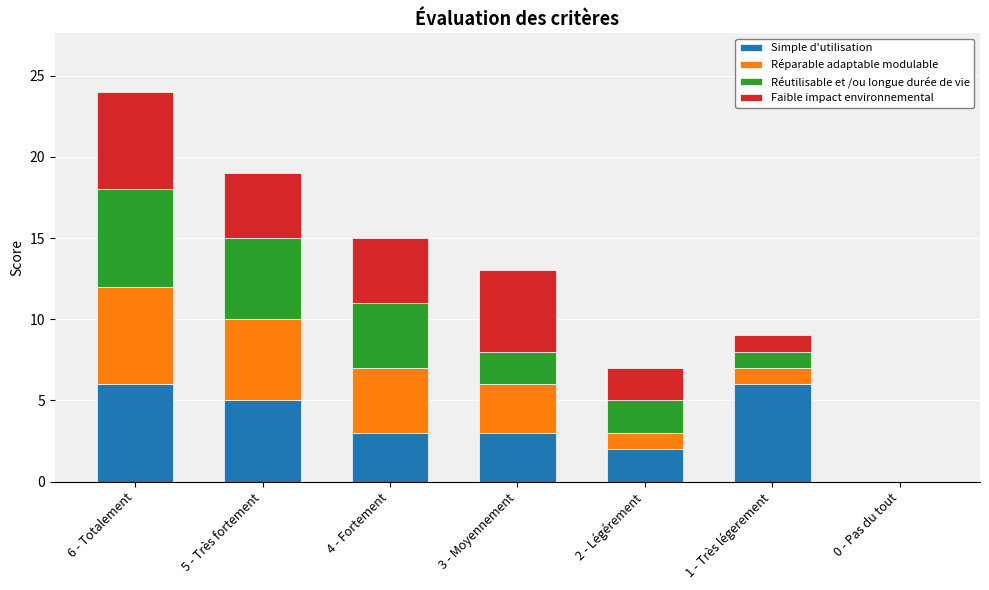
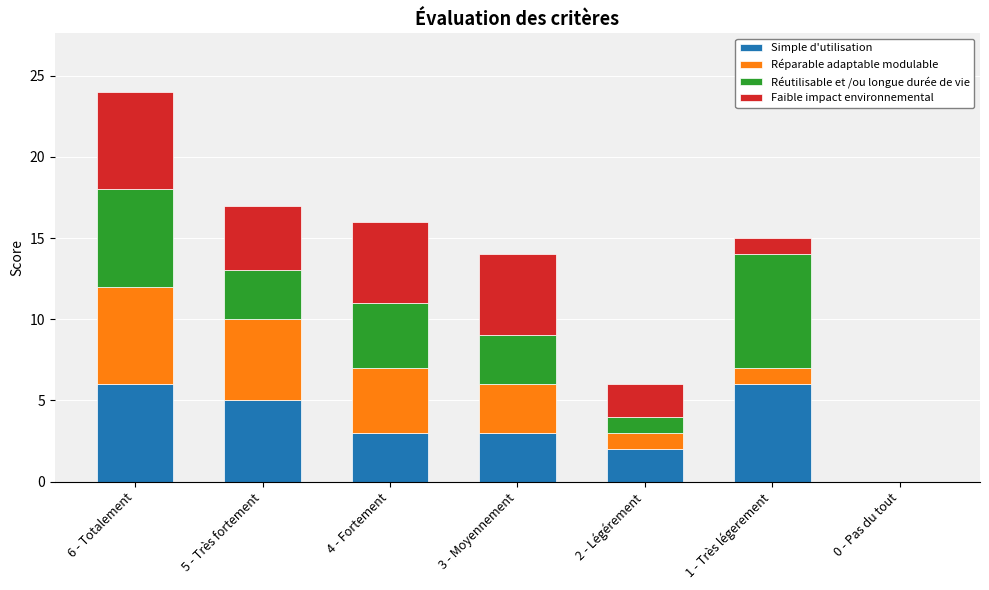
  {
    "Simple d'utilisation": {
      "6 - Totalement": 6,
      "5 - Très fortement": 5,
      "4 - Fortement": 3,
      "3 - Moyennement": 3,
      "2 - Légérement": 2,
      "1 - Très légerement": 6,
      "0 - Pas du tout": 0
    },
    "Réparable adaptable modulable": {
      "6 - Totalement": 6,
      "5 - Très fortement": 5,
      "4 - Fortement": 4,
      "3 - Moyennement": 3,
      "2 - Légérement": 1,
      "1 - Très légerement": 1,
      "0 - Pas du tout": 0
    },
    "Réutilisable et /ou longue durée de vie": {
      "6 - Totalement": 6,
-     "5 - Très fortement": 5,
+     "5 - Très fortement": 3,
      "4 - Fortement": 4,
-     "3 - Moyennement": 2,
-     "2 - Légérement": 2,
-     "1 - Très légerement": 1,
+     "3 - Moyennement": 3,
+     "2 - Légérement": 1,
+     "1 - Très légerement": 7,
      "0 - Pas du tout": 0
    },
    "Faible impact environnemental": {
      "6 - Totalement": 6,
      "5 - Très fortement": 4,
-     "4 - Fortement": 4,
+     "4 - Fortement": 5,
      "3 - Moyennement": 5,
      "2 - Légérement": 2,
      "1 - Très légerement": 1,
      "0 - Pas du tout": 0
    }
  }
